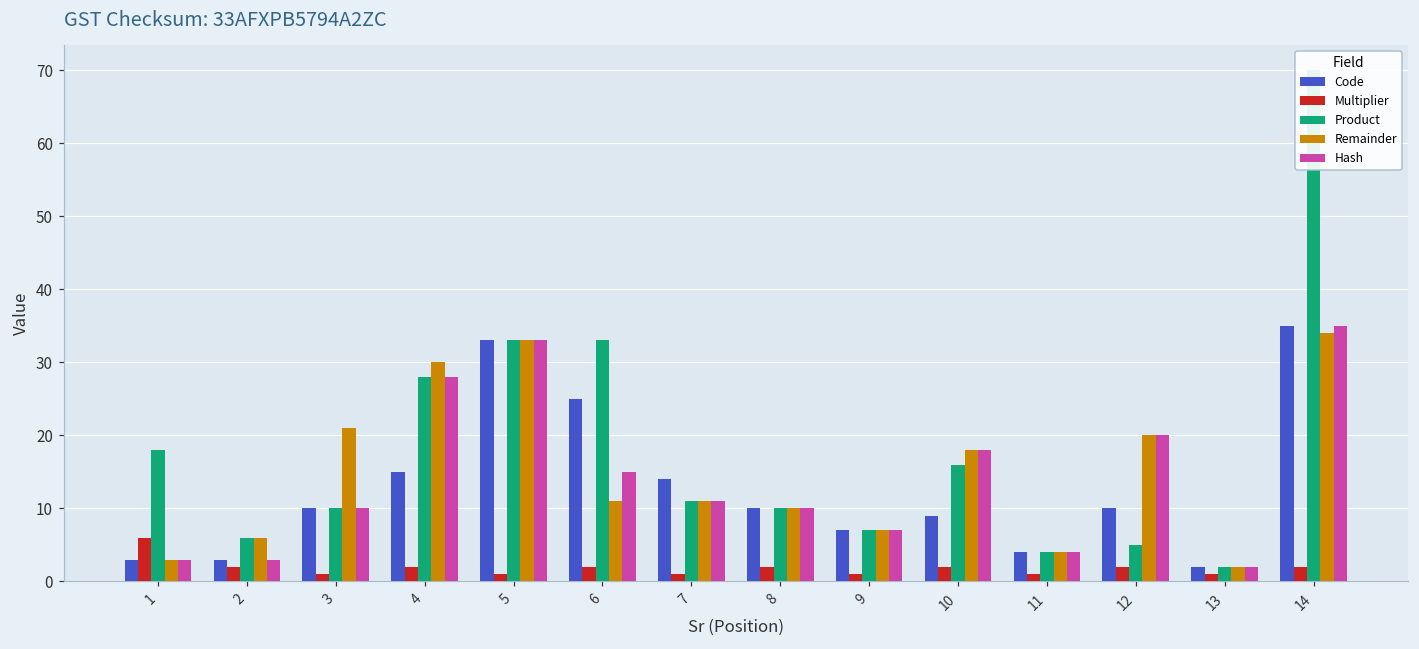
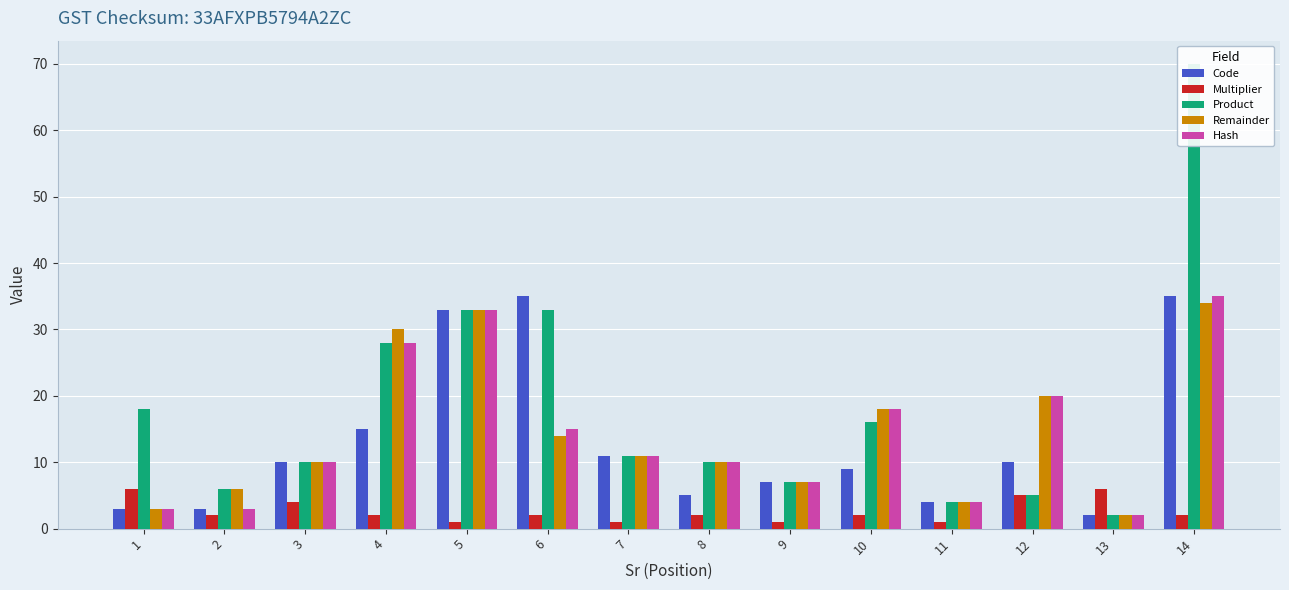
  {
    "Code": {
      "1": 3,
      "2": 3,
      "3": 10,
      "4": 15,
      "5": 33,
-     "6": 25,
-     "7": 14,
-     "8": 10,
+     "6": 35,
+     "7": 11,
+     "8": 5,
      "9": 7,
      "10": 9,
      "11": 4,
      "12": 10,
      "13": 2,
      "14": 35
    },
    "Multiplier": {
      "1": 6,
      "2": 2,
-     "3": 1,
+     "3": 4,
      "4": 2,
      "5": 1,
      "6": 2,
      "7": 1,
      "8": 2,
      "9": 1,
      "10": 2,
      "11": 1,
-     "12": 2,
-     "13": 1,
+     "12": 5,
+     "13": 6,
      "14": 2
    },
    "Product": {
      "1": 18,
      "2": 6,
      "3": 10,
      "4": 28,
      "5": 33,
      "6": 33,
      "7": 11,
      "8": 10,
      "9": 7,
      "10": 16,
      "11": 4,
      "12": 5,
      "13": 2
    },
    "Remainder": {
      "1": 3,
      "2": 6,
-     "3": 21,
+     "3": 10,
      "4": 30,
      "5": 33,
-     "6": 11,
+     "6": 14,
      "7": 11,
      "8": 10,
      "9": 7,
      "10": 18,
      "11": 4,
      "12": 20,
      "13": 2,
      "14": 34
    },
    "Hash": {
      "1": 3,
      "2": 3,
      "3": 10,
      "4": 28,
      "5": 33,
      "6": 15,
      "7": 11,
      "8": 10,
      "9": 7,
      "10": 18,
      "11": 4,
      "12": 20,
      "13": 2,
      "14": 35
    }
  }
